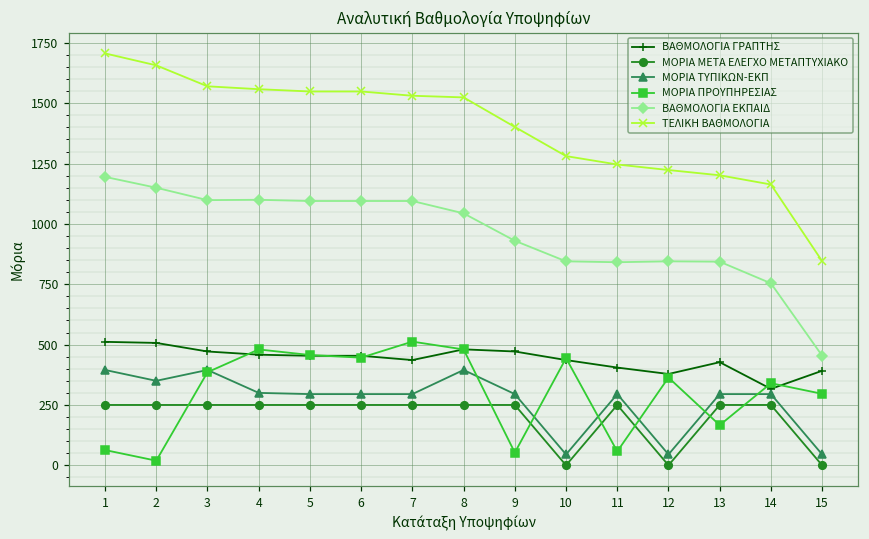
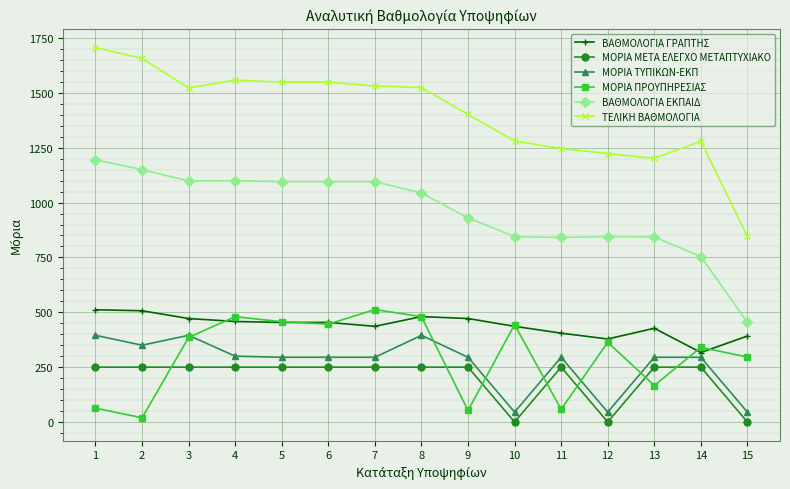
  {
    "ΒΑΘΜΟΛΟΓΙΑ ΓΡΑΠΤΗΣ": {
      "1": 510,
      "2": 510,
      "3": 470,
      "4": 460,
      "7": 440,
      "9": 470,
      "11": 400,
      "12": 380,
      "13": 430,
      "14": 320,
      "15": 390
    },
    "ΜΟΡΙΑ ΠΡΟΥΠΗΡΕΣΙΑΣ": {
      "1": 60,
      "2": 20,
      "4": 480,
      "7": 510,
      "9": 50,
      "11": 60,
      "12": 360,
      "13": 170,
      "14": 340,
      "15": 300
    },
    "ΒΑΘΜΟΛΟΓΙΑ ΕΚΠΑΙΔ": {
      "1": 1200,
      "2": 1150,
      "3": 1100,
      "4": 1100,
      "5": 1100,
      "6": 1100,
      "7": 1100,
      "8": 1040,
      "9": 930,
      "10": 850,
      "11": 840,
      "12": 850,
      "13": 840,
      "14": 750,
      "15": 450
    },
    "ΤΕΛΙΚΗ ΒΑΘΜΟΛΟΓΙΑ": {
      "1": 1710,
      "2": 1660,
-     "3": 1570,
+     "3": 1520,
      "4": 1560,
      "5": 1550,
      "6": 1550,
      "7": 1530,
      "8": 1520,
      "9": 1400,
      "10": 1280,
      "11": 1250,
      "12": 1220,
      "13": 1200,
-     "14": 1160,
+     "14": 1280,
      "15": 850
    }
  }
